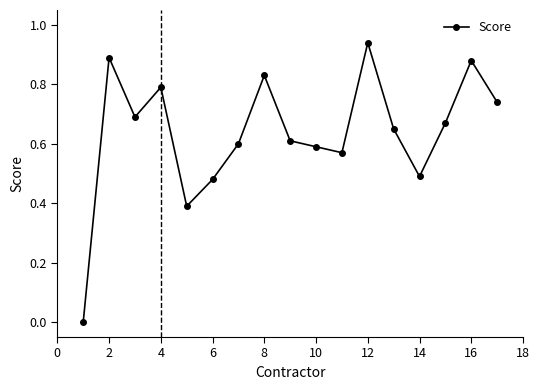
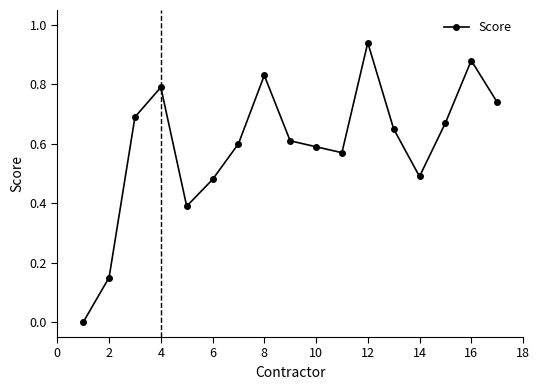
  {
-   "2": 0.89,
+   "2": 0.15,
    "4": 0.79,
    "6": 0.48,
    "8": 0.83,
    "10": 0.59,
    "12": 0.94,
    "14": 0.49,
    "16": 0.88
  }
